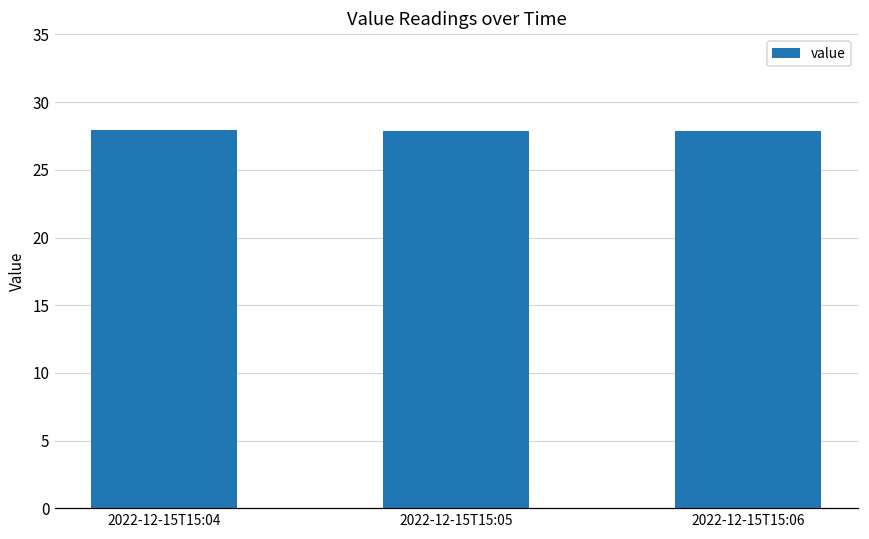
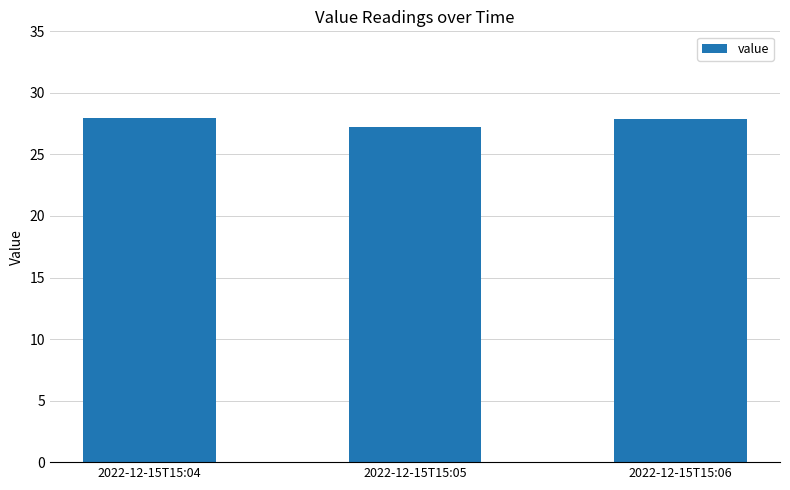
  {
    "2022-12-15T15:04": 28.0,
-   "2022-12-15T15:05": 27.9,
+   "2022-12-15T15:05": 27.2,
    "2022-12-15T15:06": 27.9
  }
